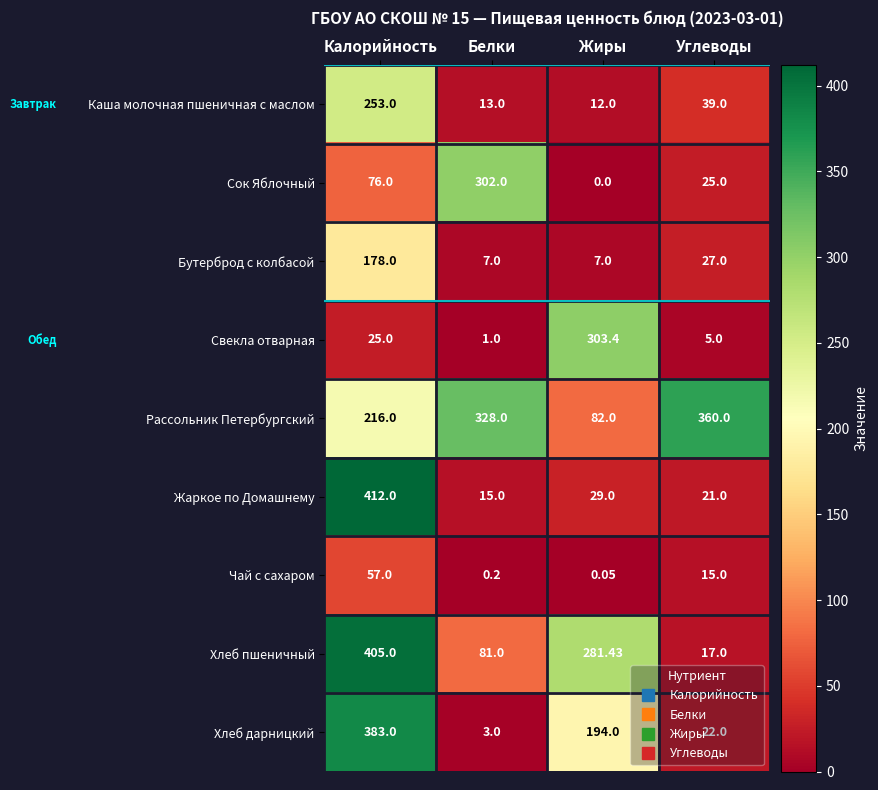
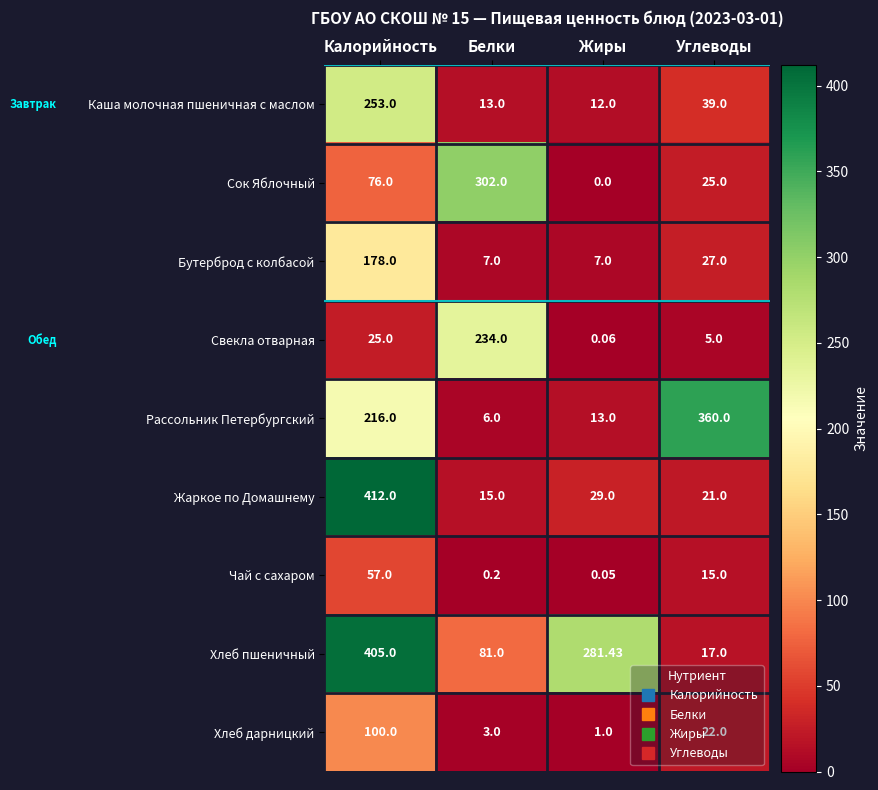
  {
    "Каша молочная пшеничная с маслом": {
      "Калорийность": 253.0,
      "Белки": 13.0,
      "Жиры": 12.0,
      "Углеводы": 39.0
    },
    "Сок Яблочный": {
      "Калорийность": 76.0,
      "Белки": 302.0,
      "Жиры": 0.0,
      "Углеводы": 25.0
    },
    "Бутерброд с колбасой": {
      "Калорийность": 178.0,
      "Белки": 7.0,
      "Жиры": 7.0,
      "Углеводы": 27.0
    },
    "Свекла отварная": {
      "Калорийность": 25.0,
-     "Белки": 1.0,
-     "Жиры": 303.4,
+     "Белки": 234.0,
+     "Жиры": 0.06,
      "Углеводы": 5.0
    },
    "Рассольник Петербургский": {
      "Калорийность": 216.0,
-     "Белки": 328.0,
-     "Жиры": 82.0,
+     "Белки": 6.0,
+     "Жиры": 13.0,
      "Углеводы": 360.0
    },
    "Жаркое по Домашнему": {
      "Калорийность": 412.0,
      "Белки": 15.0,
      "Жиры": 29.0,
      "Углеводы": 21.0
    },
    "Чай с сахаром": {
      "Калорийность": 57.0,
      "Белки": 0.2,
      "Жиры": 0.05,
      "Углеводы": 15.0
    },
    "Хлеб пшеничный": {
      "Калорийность": 405.0,
      "Белки": 81.0,
      "Жиры": 281.43,
      "Углеводы": 17.0
    },
    "Хлеб дарницкий": {
-     "Калорийность": 383.0,
+     "Калорийность": 100.0,
      "Белки": 3.0,
-     "Жиры": 194.0
+     "Жиры": 1.0
    }
  }
